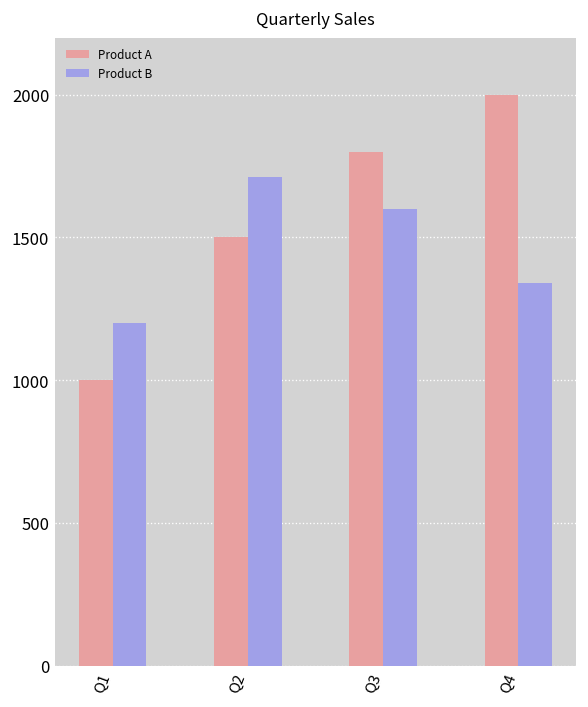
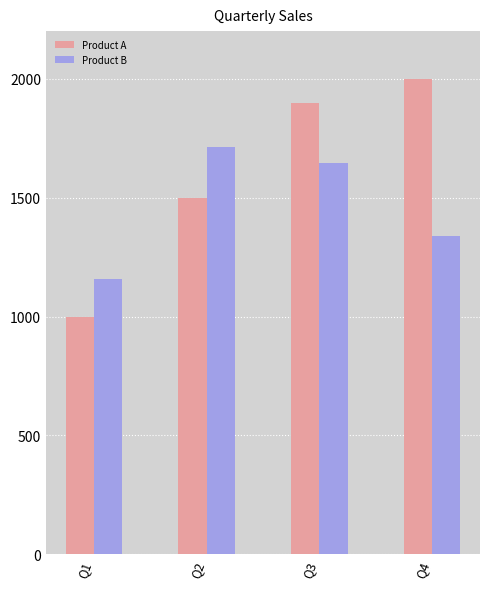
  {
    "Product A": {
      "Q1": 1000,
      "Q2": 1500,
-     "Q3": 1800,
+     "Q3": 1900,
      "Q4": 2000
    },
    "Product B": {
-     "Q1": 1200,
+     "Q1": 1160,
      "Q2": 1710,
-     "Q3": 1600,
+     "Q3": 1650,
      "Q4": 1340
    }
  }
